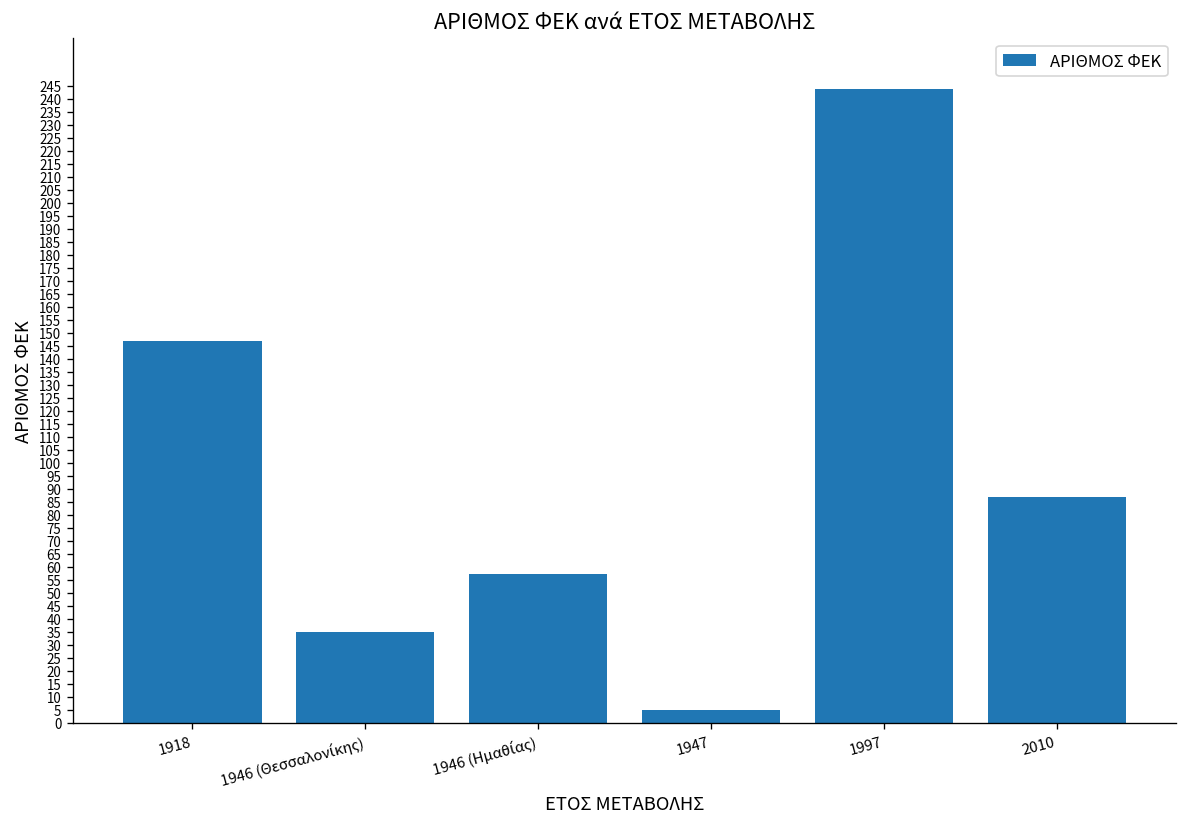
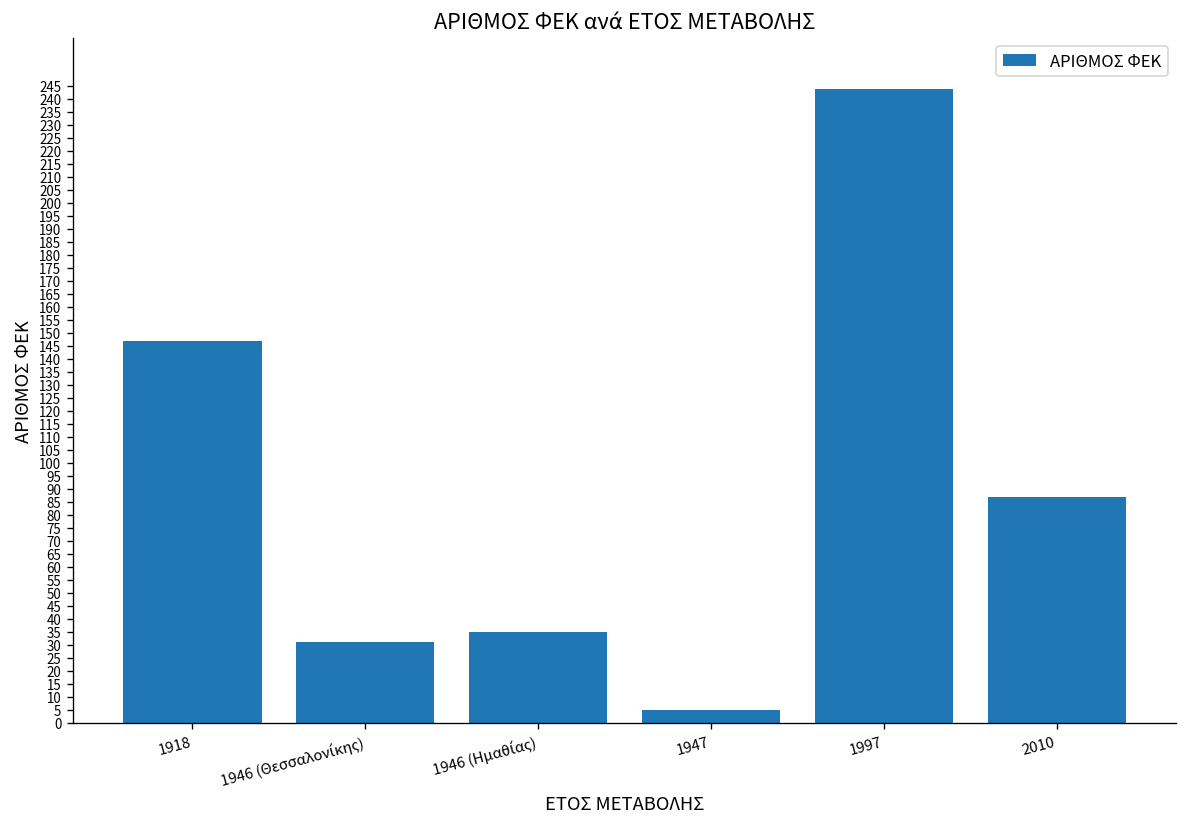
  {
    "1918": 147,
-   "1946 (Θεσσαλονίκης)": 35,
-   "1946 (Ημαθίας)": 57,
+   "1946 (Θεσσαλονίκης)": 31,
+   "1946 (Ημαθίας)": 35,
    "1947": 5,
    "1997": 244,
    "2010": 87
  }
